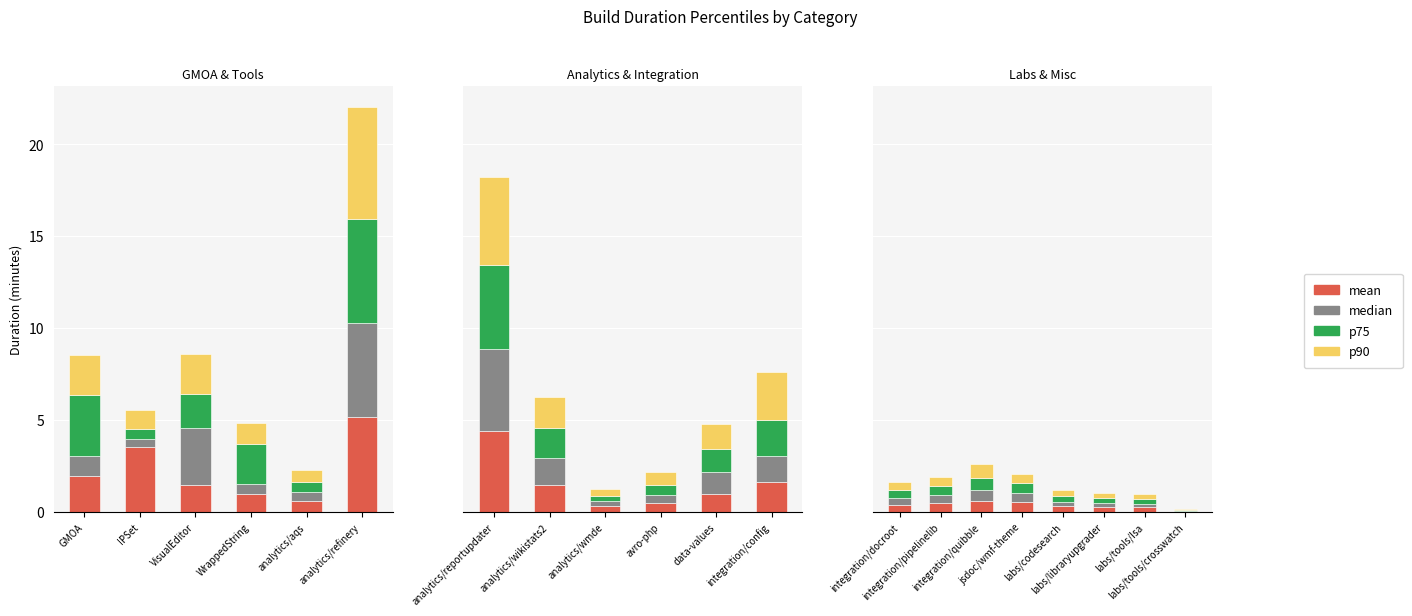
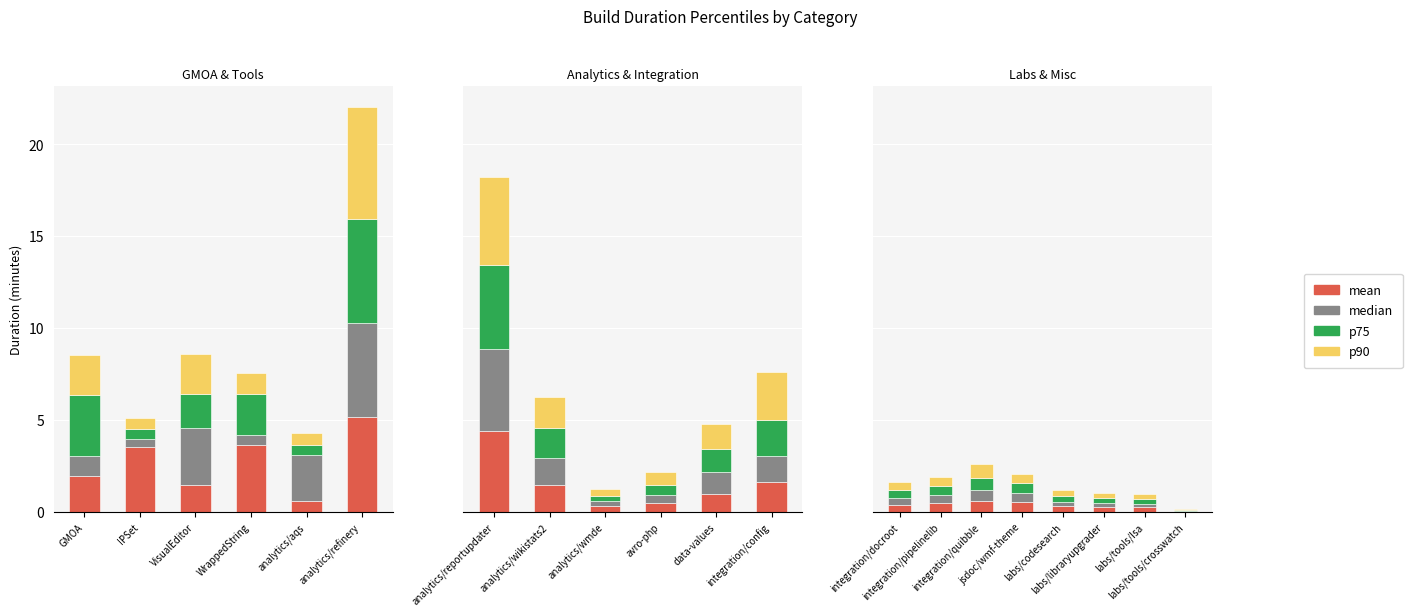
  {
    "GMOA & Tools": {
      "mean": {
        "GMOA": 1.9,
        "IPSet": 3.5,
        "VisualEditor": 1.5,
-       "WrappedString": 1.0,
+       "WrappedString": 3.7,
        "analytics/aqs": 0.6,
        "analytics/refinery": 5.1
      },
      "median": {
        "GMOA": 1.1,
        "IPSet": 0.5,
        "VisualEditor": 3.1,
        "WrappedString": 0.5,
-       "analytics/aqs": 0.5,
+       "analytics/aqs": 2.5,
        "analytics/refinery": 5.1
      },
      "p75": {
        "GMOA": 3.3,
        "IPSet": 0.5,
        "VisualEditor": 1.9,
        "WrappedString": 2.2,
        "analytics/aqs": 0.5,
        "analytics/refinery": 5.6
      },
      "p90": {
        "GMOA": 2.1,
-       "IPSet": 1.0,
+       "IPSet": 0.6,
        "VisualEditor": 2.2,
        "WrappedString": 1.1,
        "analytics/aqs": 0.7,
        "analytics/refinery": 6.1
      }
    }
  }
